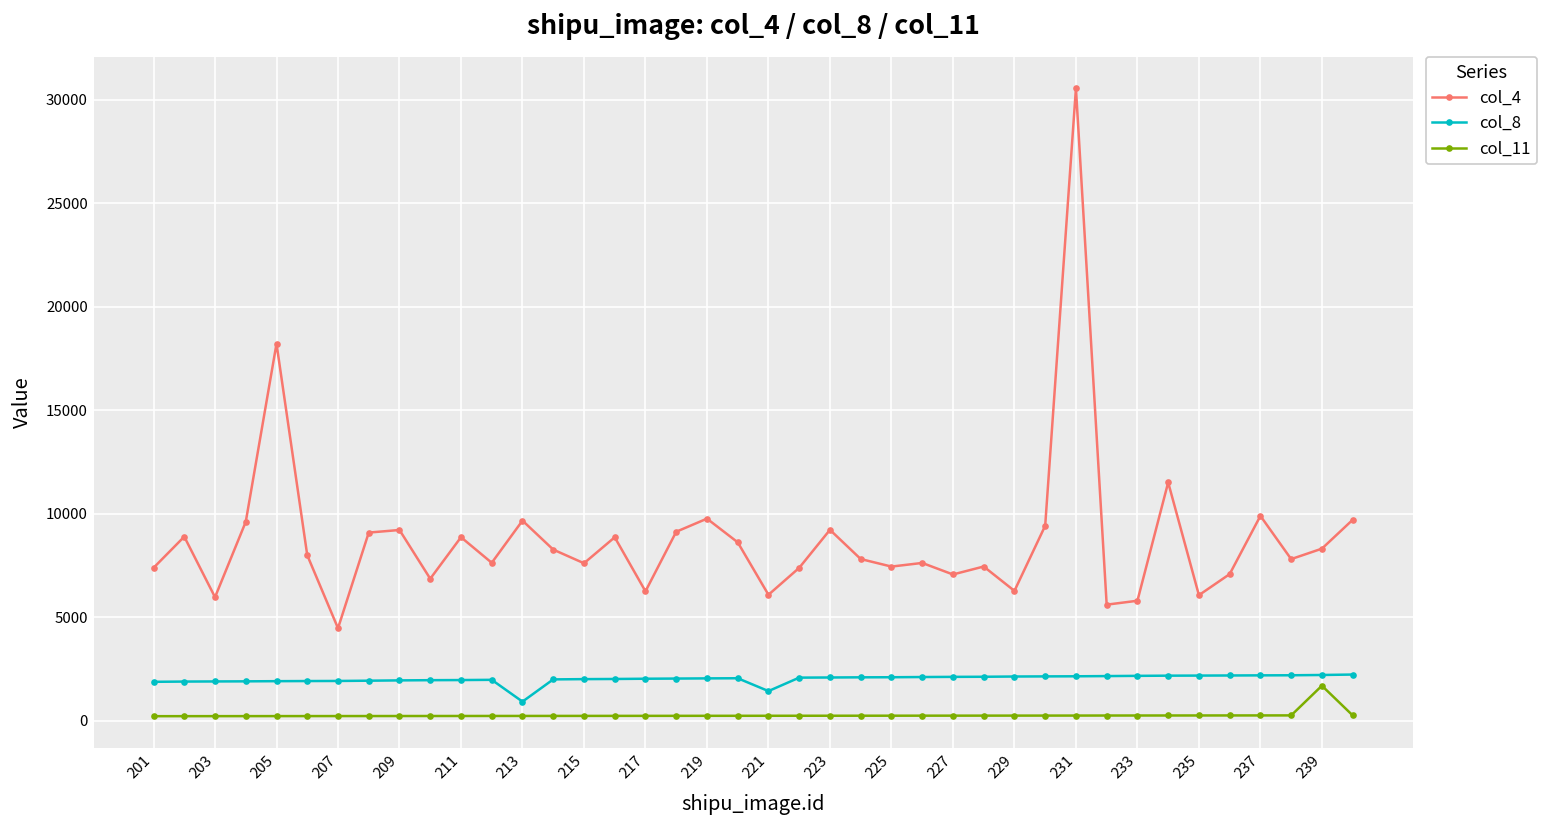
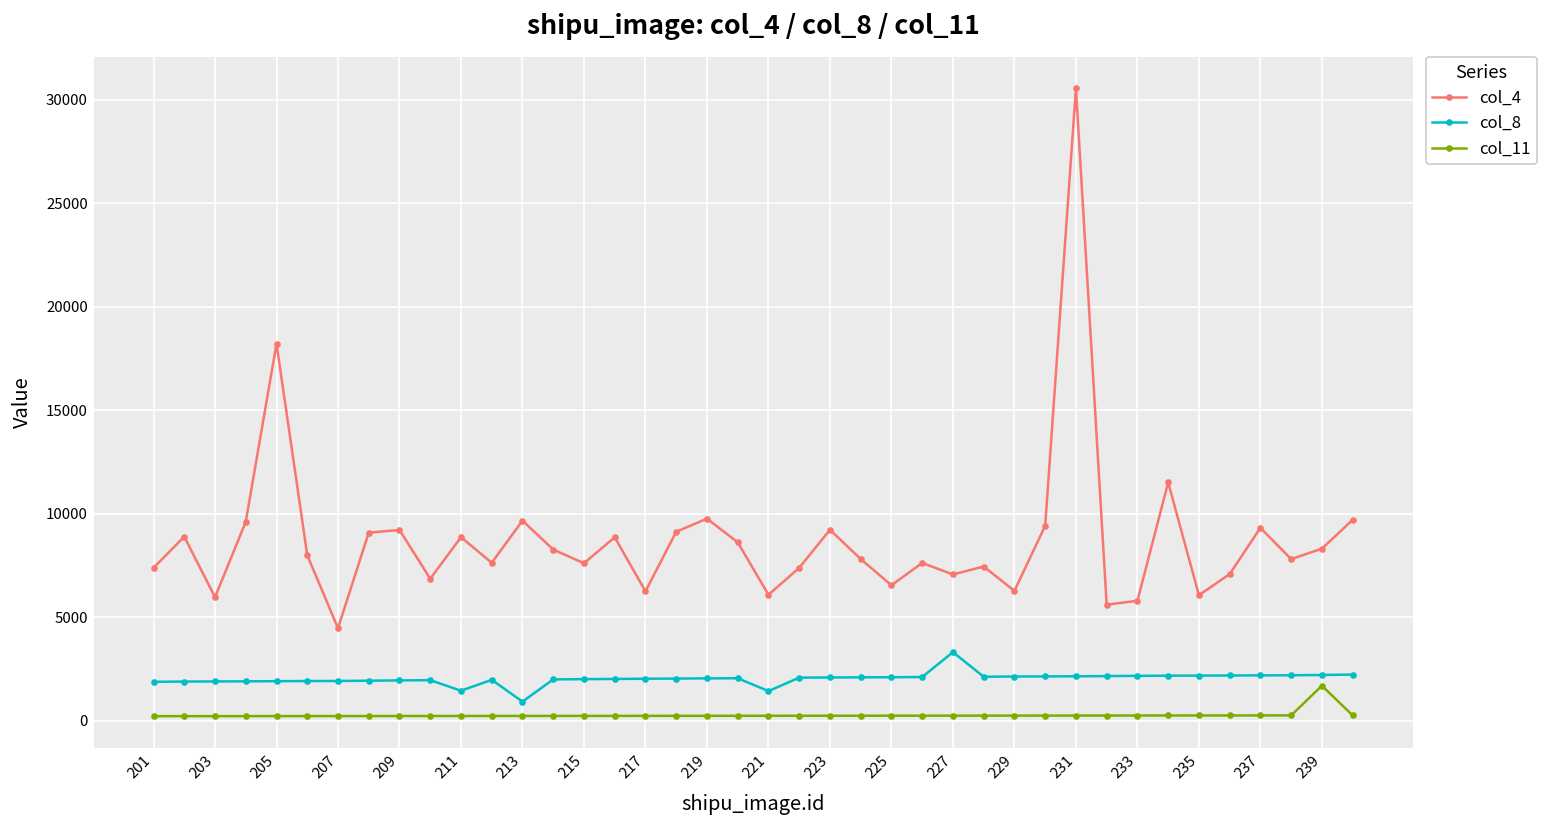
  {
    "col_4": {
      "201": 7400,
      "203": 6000,
      "205": 18200,
      "207": 4500,
      "209": 9200,
      "211": 8900,
      "213": 9700,
      "215": 7600,
      "217": 6200,
      "219": 9800,
      "221": 6100,
      "223": 9200,
-     "225": 7400,
+     "225": 6500,
      "227": 7100,
      "229": 6300,
      "231": 30500,
      "233": 5800,
      "235": 6100,
-     "237": 9900,
+     "237": 9300,
      "239": 8300
    },
    "col_8": {
      "201": 1900,
      "203": 1900,
      "205": 1900,
      "207": 1900,
      "209": 1900,
-     "211": 2000,
+     "211": 1400,
      "213": 900,
      "215": 2000,
      "217": 2000,
      "219": 2000,
      "221": 1400,
      "223": 2100,
      "225": 2100,
-     "227": 2100,
+     "227": 3300,
      "229": 2100,
      "231": 2100,
      "233": 2200,
      "235": 2200,
      "237": 2200,
      "239": 2200
    },
    "col_11": {
      "201": 200,
      "203": 200,
      "205": 200,
      "207": 200,
      "209": 200,
      "211": 200,
      "213": 200,
      "215": 200,
      "217": 200,
      "219": 200,
      "221": 200,
      "223": 200,
      "225": 200,
      "227": 200,
      "229": 200,
      "231": 200,
      "233": 200,
      "235": 200,
      "237": 200,
      "239": 1700
    }
  }
